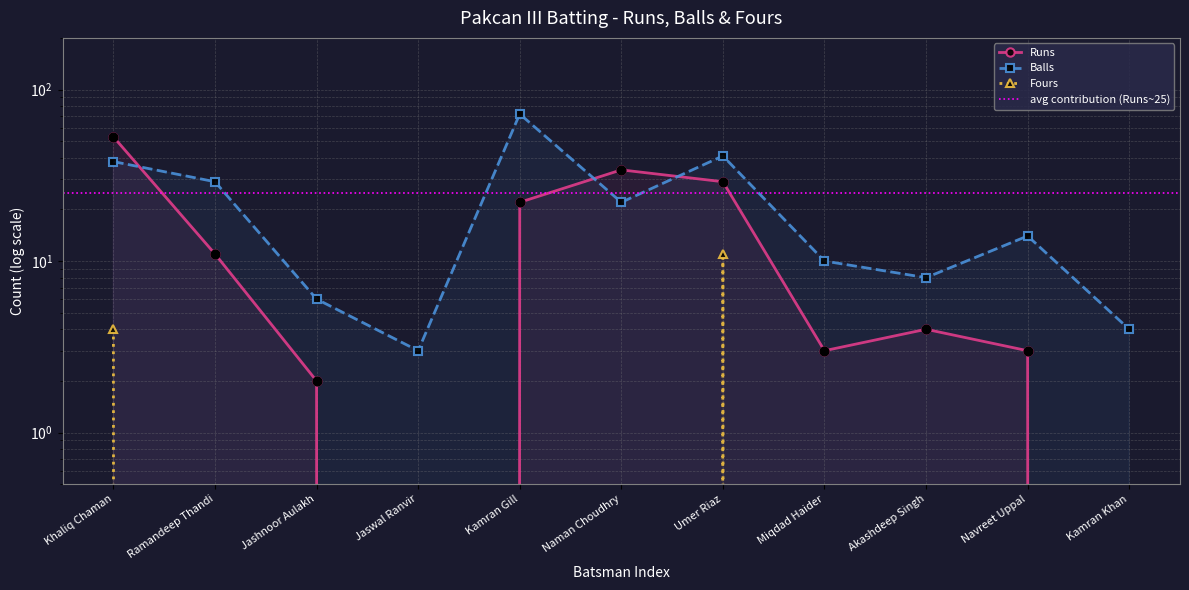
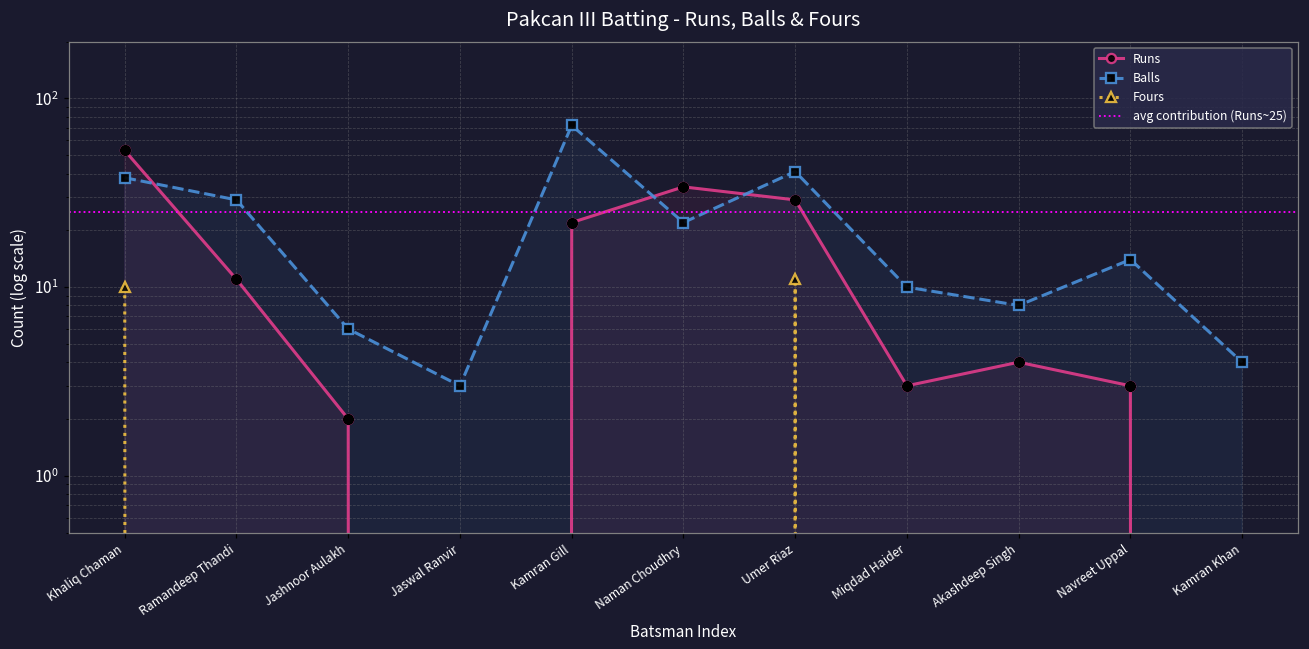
  {
    "Runs": {
      "Khaliq Chaman": 53,
      "Ramandeep Thandi": 11,
      "Jashnoor Aulakh": 2,
      "Kamran Gill": 22,
      "Naman Choudhry": 34,
      "Umer Riaz": 29,
      "Miqdad Haider": 3,
      "Akashdeep Singh": 4,
      "Navreet Uppal": 3
    },
    "Balls": {
      "Khaliq Chaman": 38,
      "Ramandeep Thandi": 29,
      "Jashnoor Aulakh": 6,
      "Jaswal Ranvir": 3,
      "Kamran Gill": 72,
      "Naman Choudhry": 22,
      "Umer Riaz": 41,
      "Miqdad Haider": 10,
      "Akashdeep Singh": 8,
      "Navreet Uppal": 14,
      "Kamran Khan": 4
    },
    "Fours": {
-     "Khaliq Chaman": 4,
+     "Khaliq Chaman": 10,
      "Umer Riaz": 11
    }
  }
